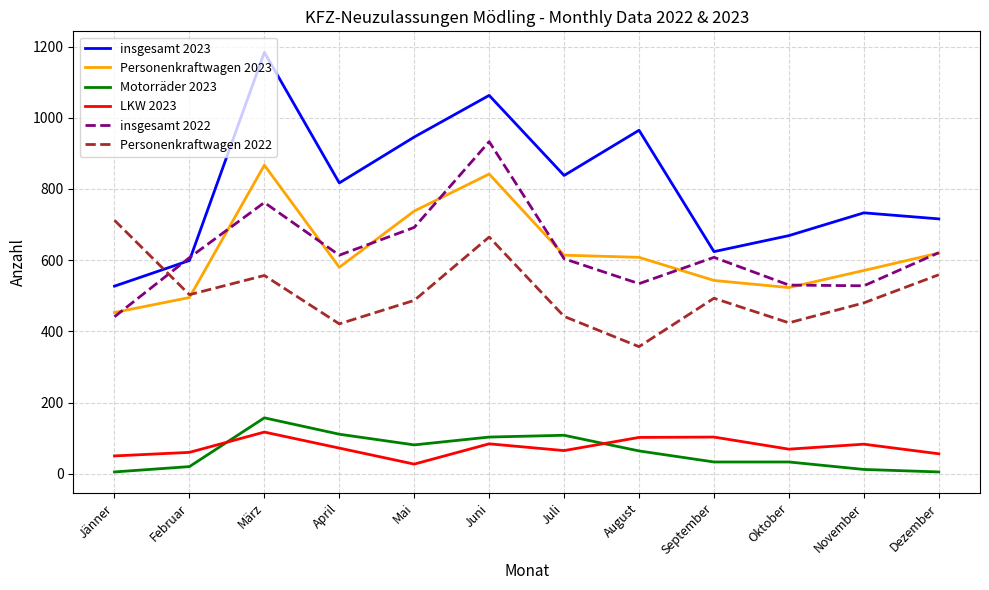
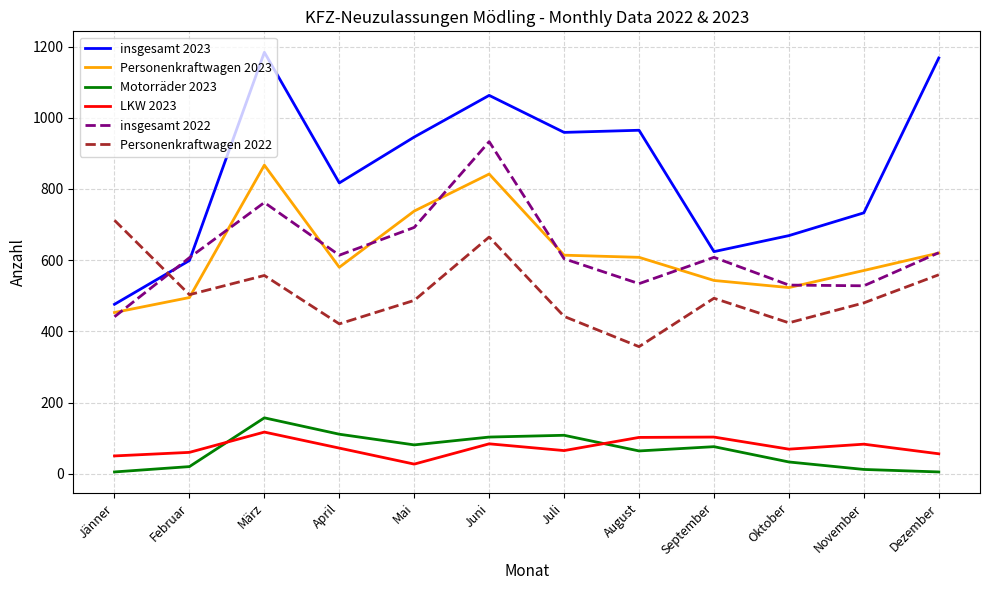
  {
    "insgesamt 2023": {
-     "Jänner": 530,
+     "Jänner": 480,
      "Februar": 600,
      "April": 820,
      "Mai": 950,
      "Juni": 1060,
-     "Juli": 840,
+     "Juli": 960,
      "August": 970,
      "September": 620,
      "Oktober": 670,
      "November": 730,
-     "Dezember": 720
+     "Dezember": 1170
    },
    "Personenkraftwagen 2023": {
      "Jänner": 450,
      "Februar": 500,
      "März": 870,
      "April": 580,
      "Mai": 740,
      "Juni": 840,
      "Juli": 610,
      "August": 610,
      "September": 540,
      "November": 570
    },
    "Motorräder 2023": {
      "Jänner": 10,
      "Februar": 20,
      "März": 160,
      "April": 110,
      "Mai": 80,
      "Juni": 100,
      "Juli": 110,
      "August": 60,
-     "September": 30,
+     "September": 80,
      "Oktober": 30,
      "November": 10,
      "Dezember": 10
    },
    "LKW 2023": {
      "Jänner": 50,
      "Februar": 60,
      "März": 120,
      "April": 70,
      "Mai": 30,
      "Juni": 80,
      "Juli": 70,
      "August": 100,
      "September": 100,
      "Oktober": 70,
      "November": 80,
      "Dezember": 60
    },
    "insgesamt 2022": {
      "Jänner": 440,
      "Februar": 610,
      "März": 760,
      "April": 610,
      "Mai": 690,
      "Juni": 930,
      "Juli": 600,
      "August": 530,
      "September": 610,
      "November": 530
    },
    "Personenkraftwagen 2022": {
      "Jänner": 710,
      "Februar": 500,
      "März": 560,
      "April": 420,
      "Mai": 490,
      "Juni": 670,
      "Juli": 440,
      "August": 360,
      "September": 490,
      "Oktober": 420,
      "November": 480,
      "Dezember": 560
    }
  }
